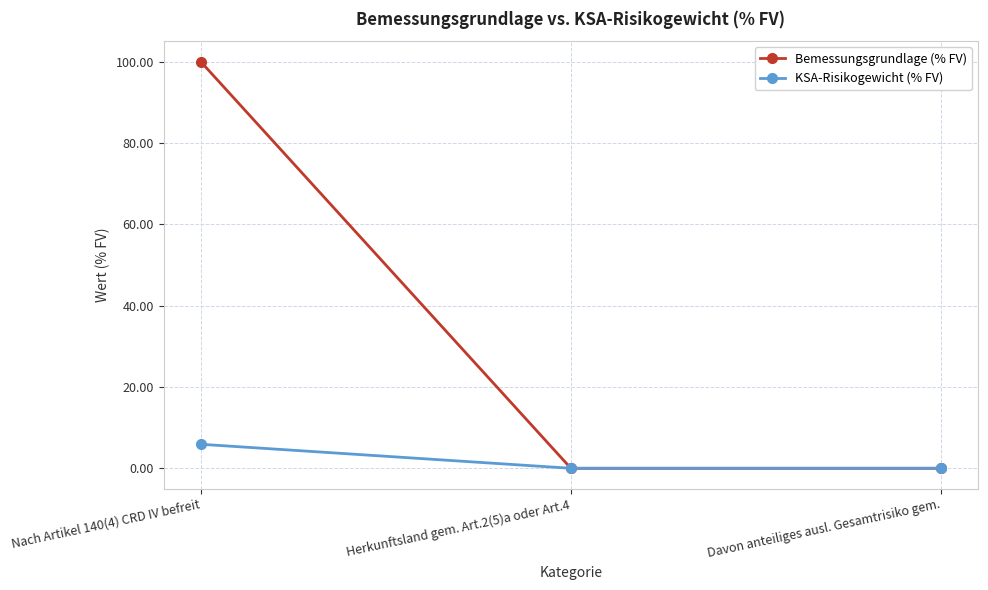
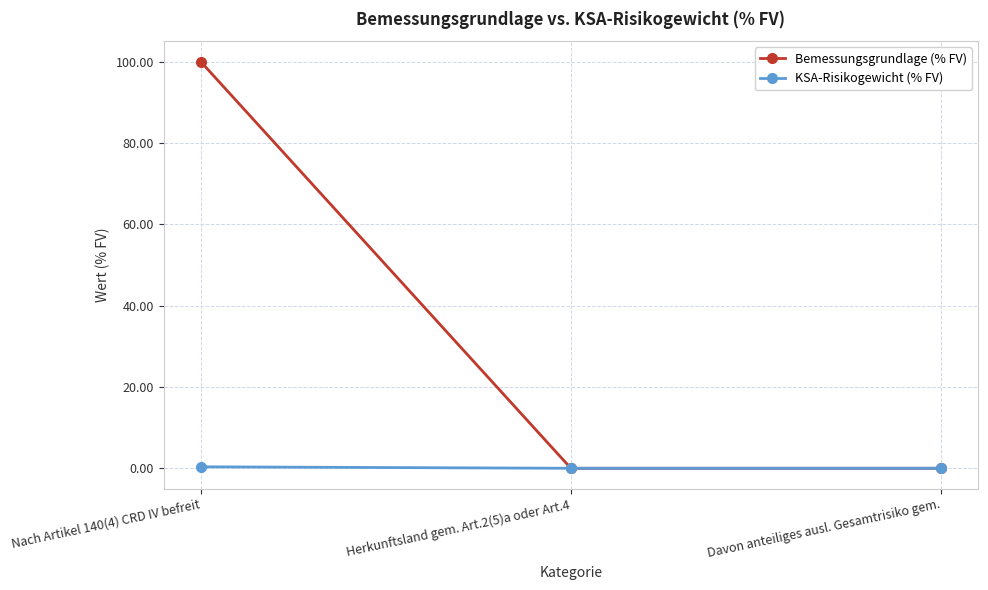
  {
    "Bemessungsgrundlage (% FV)": {
      "Nach Artikel 140(4) CRD IV befreit": 100
    },
    "KSA-Risikogewicht (% FV)": {
-     "Nach Artikel 140(4) CRD IV befreit": 6
+     "Nach Artikel 140(4) CRD IV befreit": 0
    }
  }
